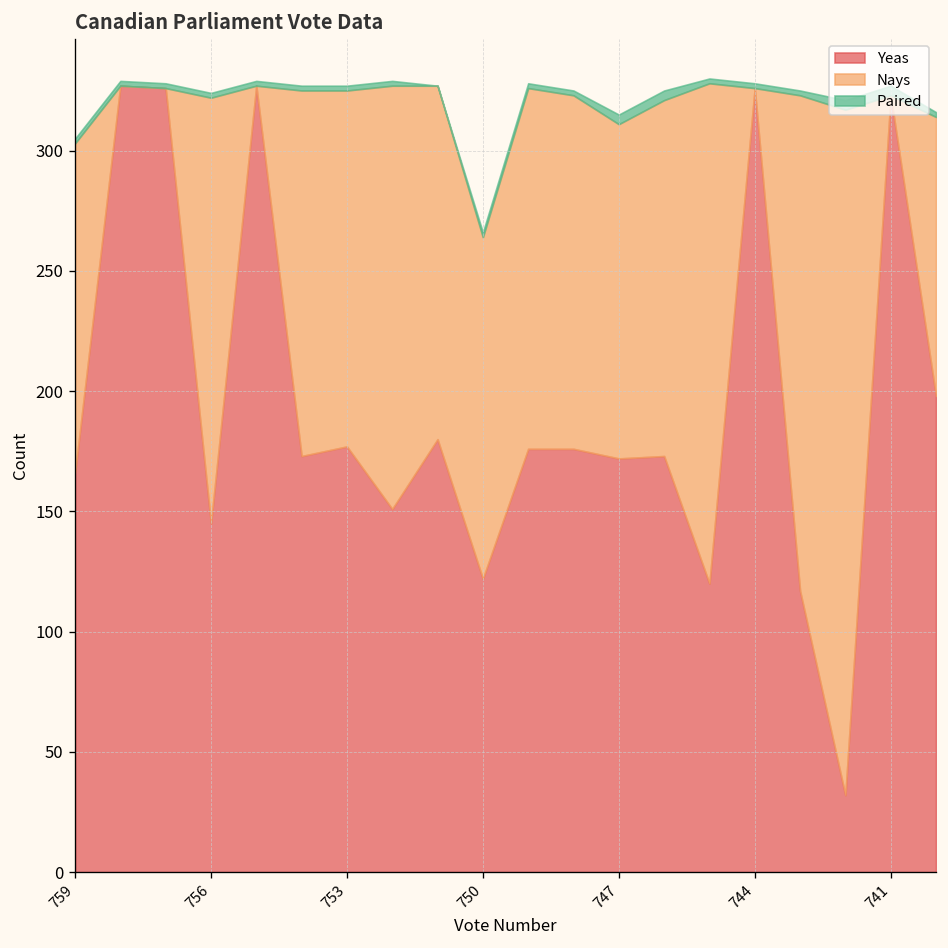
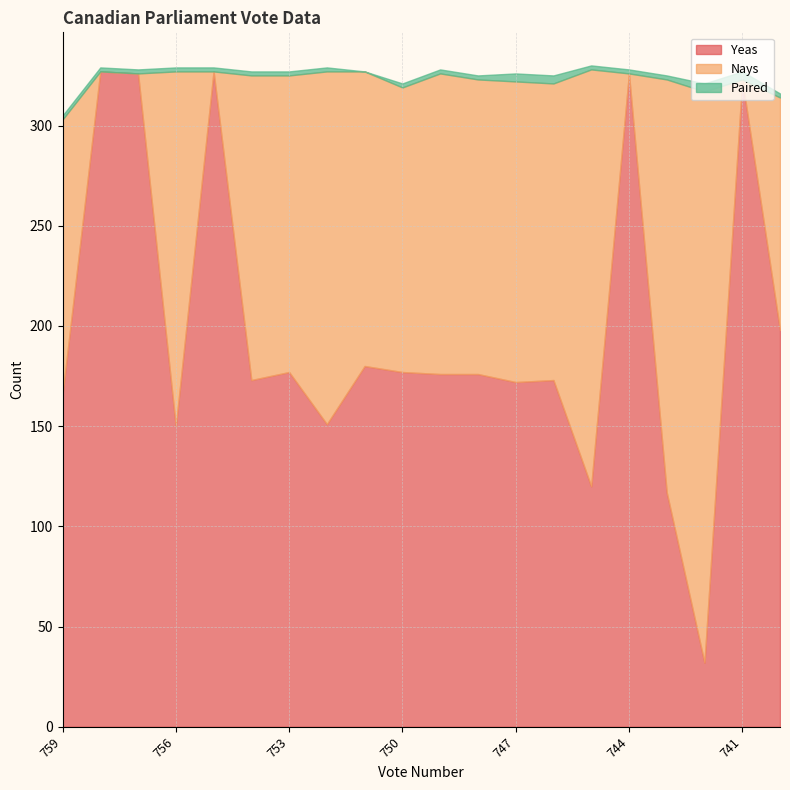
  {
    "Yeas": {
      "759": 166,
-     "756": 145,
+     "756": 150,
      "753": 177,
-     "750": 122,
+     "750": 177,
      "747": 172
    },
    "Nays": {
      "759": 137,
      "756": 177,
      "753": 148,
      "750": 142,
-     "747": 139
+     "747": 150
    },
    "Paired": {
      "759": 2,
      "756": 2,
      "753": 2,
      "750": 2,
      "747": 4,
      "744": 2
    }
  }
